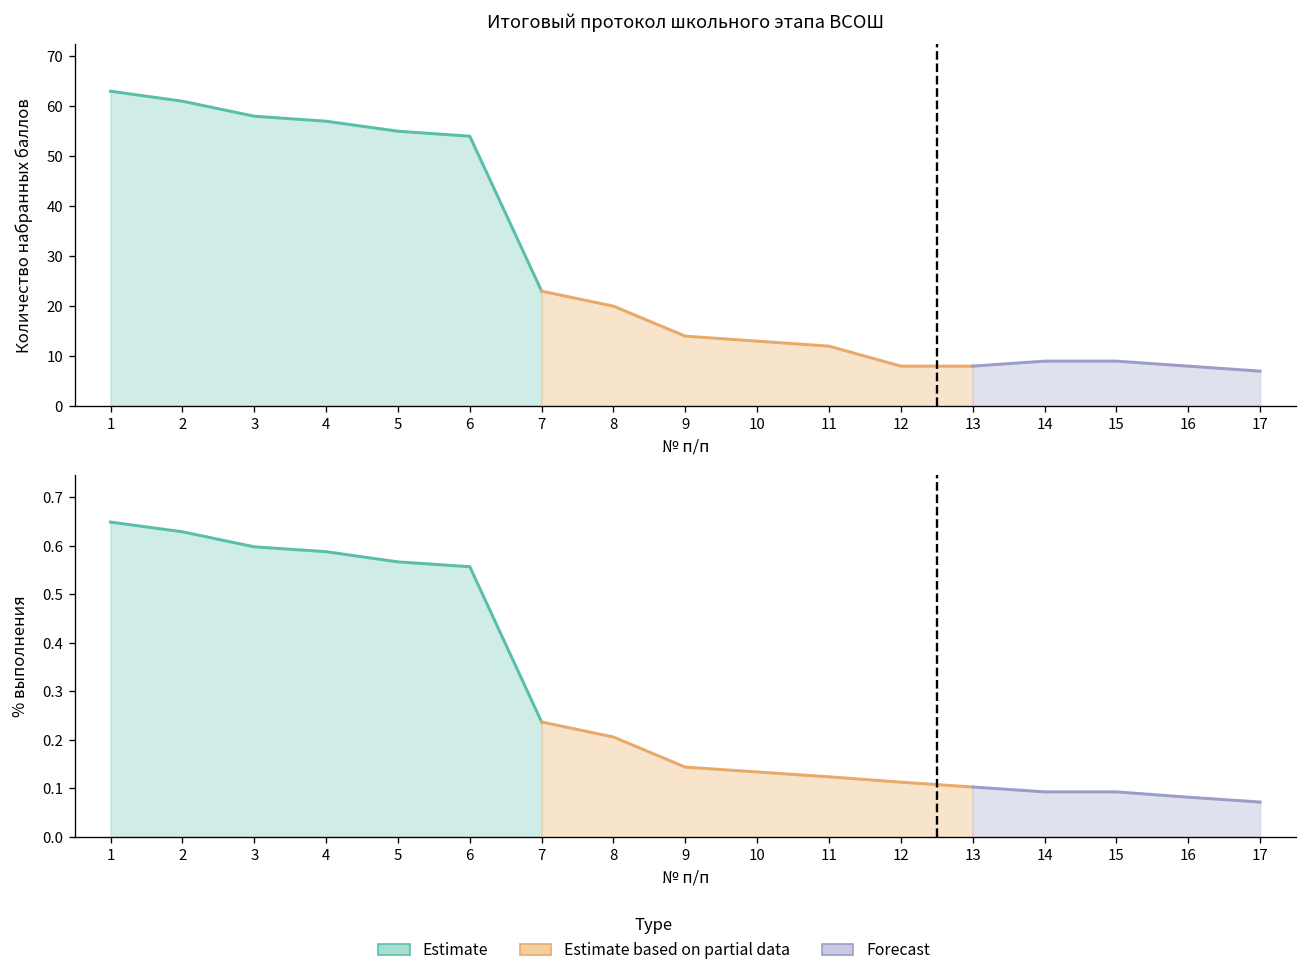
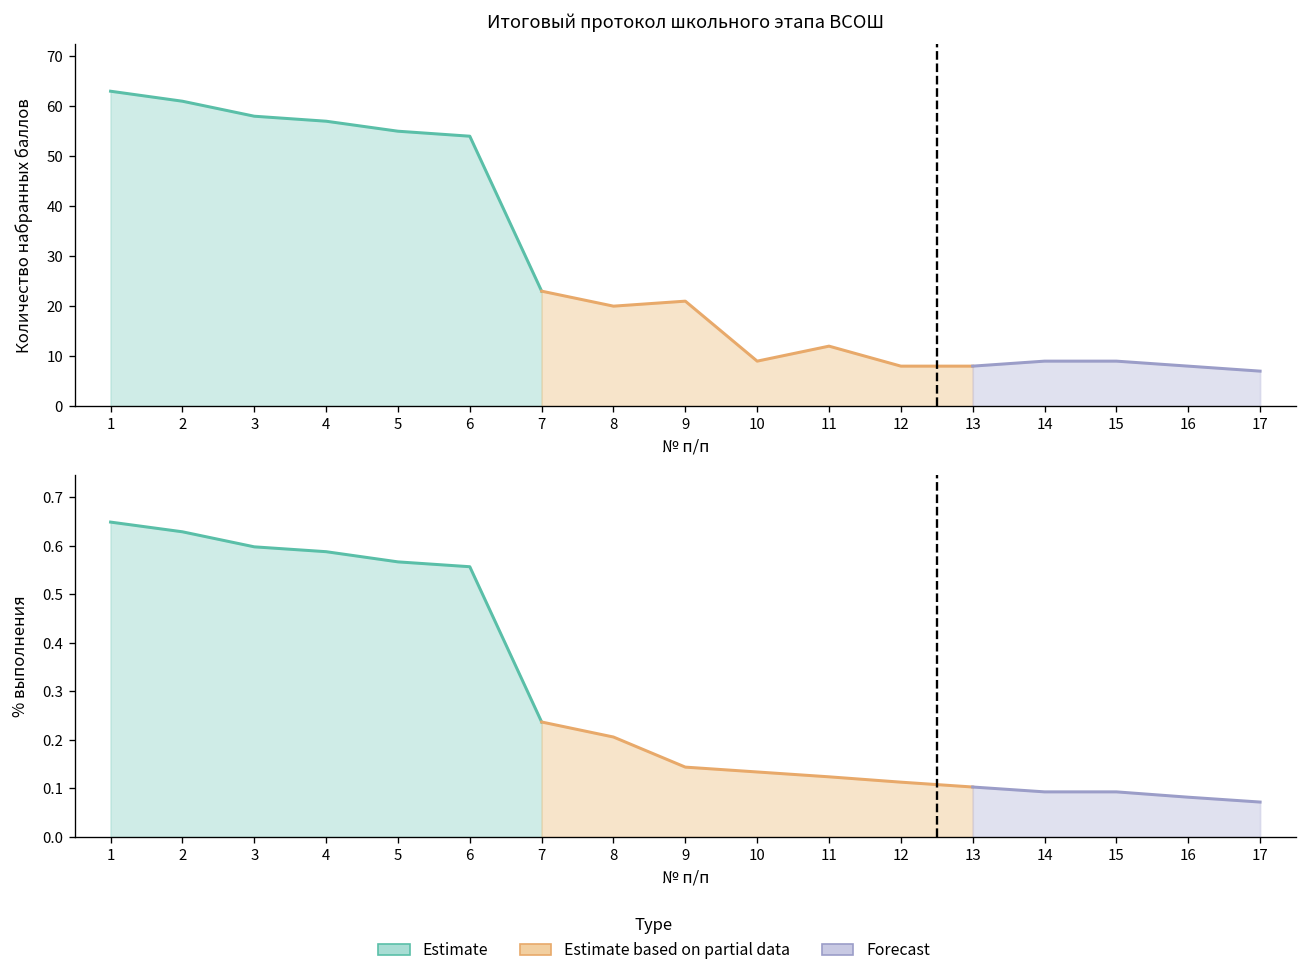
  {
    "Итоговый протокол школьного этапа ВСОШ": {
      "Estimate based on partial data": {
        "8": 20,
-       "9": 14,
-       "10": 13,
+       "9": 21,
+       "10": 9,
        "11": 12,
        "12": 8
      }
    }
  }
